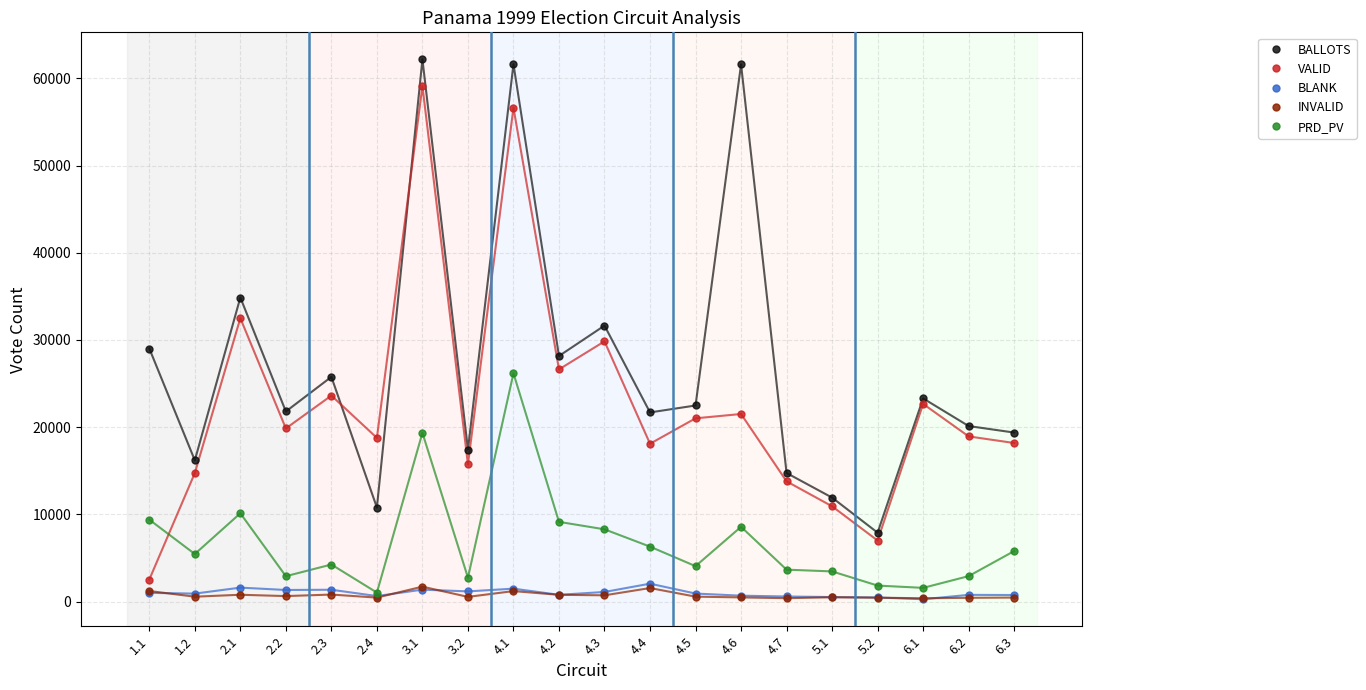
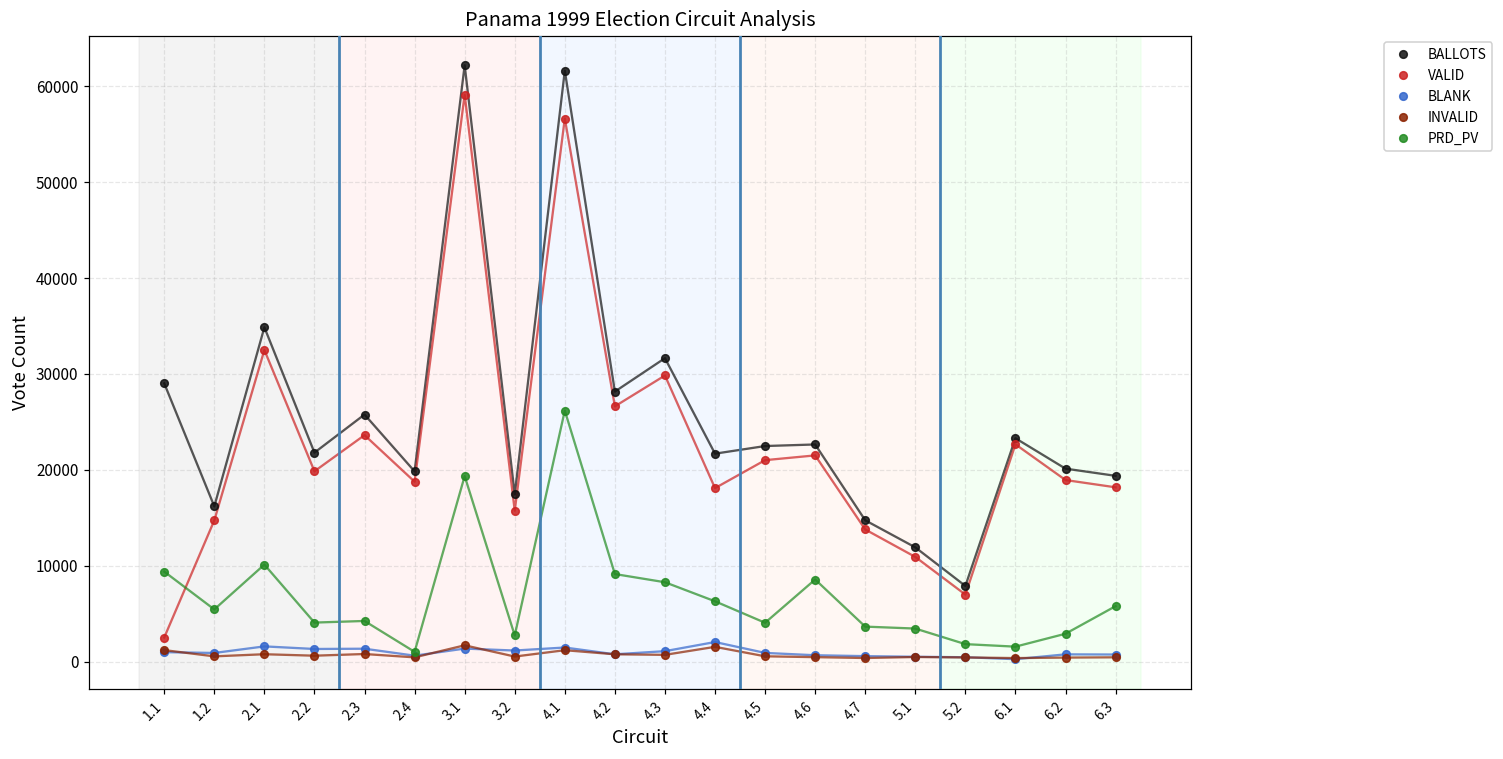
  {
    "BALLOTS": {
      "1.1": 29000,
      "1.2": 16000,
      "2.1": 35000,
      "2.2": 22000,
      "2.3": 26000,
-     "2.4": 11000,
+     "2.4": 20000,
      "3.1": 62000,
      "3.2": 17000,
      "4.1": 62000,
      "4.2": 28000,
      "4.3": 32000,
      "4.4": 22000,
      "4.5": 22000,
-     "4.6": 62000,
+     "4.6": 23000,
      "4.7": 15000,
      "5.1": 12000,
      "5.2": 8000,
      "6.1": 23000,
      "6.2": 20000,
      "6.3": 19000
    },
    "VALID": {
      "1.1": 3000,
      "1.2": 15000,
      "2.1": 32000,
      "2.2": 20000,
      "2.3": 24000,
      "2.4": 19000,
      "3.1": 59000,
      "3.2": 16000,
      "4.1": 57000,
      "4.2": 27000,
      "4.3": 30000,
      "4.4": 18000,
      "4.5": 21000,
      "4.6": 22000,
      "4.7": 14000,
      "5.1": 11000,
      "5.2": 7000,
      "6.1": 23000,
      "6.2": 19000,
      "6.3": 18000
    },
    "BLANK": {
      "1.2": 1000,
      "2.1": 2000,
      "2.2": 1000,
      "2.3": 1000,
      "3.1": 1000,
      "3.2": 1000,
      "4.3": 1000,
      "4.4": 2000,
      "4.5": 1000,
      "6.2": 1000,
      "6.3": 1000
    },
    "INVALID": {
      "1.2": 1000,
      "2.1": 1000,
      "2.2": 1000,
      "2.3": 1000,
      "3.1": 2000,
      "3.2": 1000,
      "4.3": 1000,
      "4.4": 2000,
      "4.5": 1000,
      "6.2": 0,
      "6.3": 0
    },
    "PRD_PV": {
      "1.1": 9000,
      "1.2": 5000,
      "2.1": 10000,
-     "2.2": 3000,
+     "2.2": 4000,
      "2.3": 4000,
      "2.4": 1000,
      "3.1": 19000,
      "3.2": 3000,
      "4.1": 26000,
      "4.2": 9000,
      "4.3": 8000,
      "4.4": 6000,
      "4.5": 4000,
      "4.6": 9000,
      "4.7": 4000,
      "5.1": 3000,
      "5.2": 2000,
      "6.1": 2000,
      "6.2": 3000,
      "6.3": 6000
    }
  }
